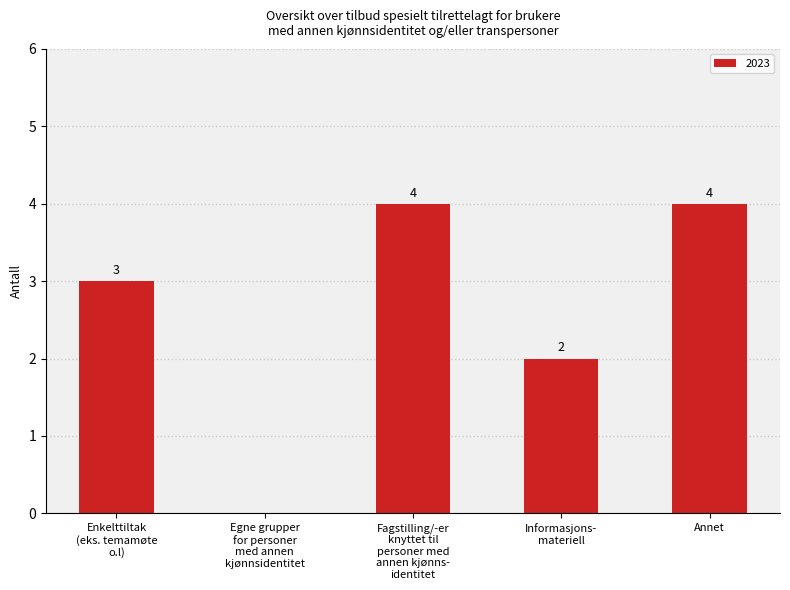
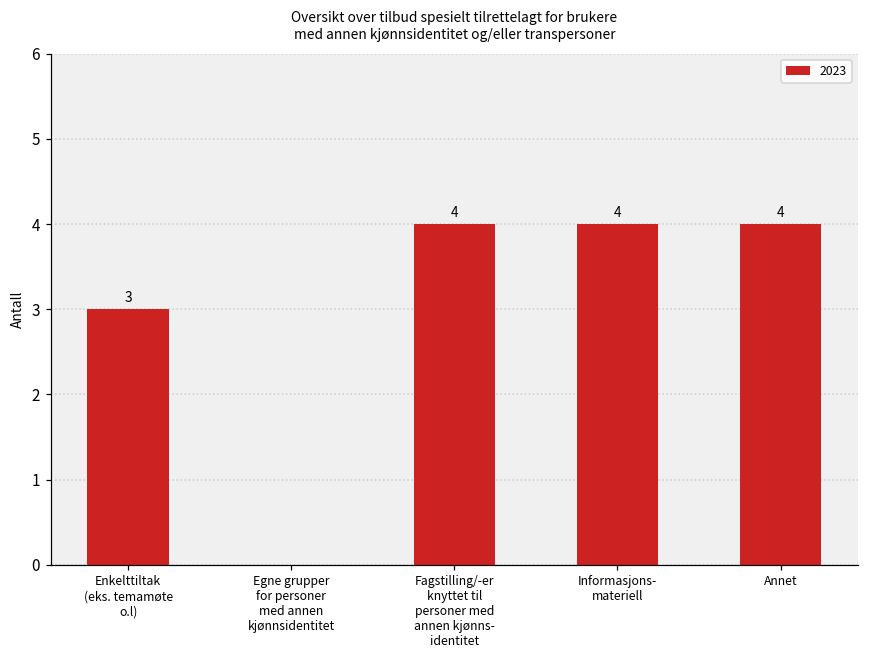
  {
    "Enkelttiltak (eks. temamøte o.l)": 3,
    "Fagstilling/-er knyttet til personer med annen kjønns- identitet": 4,
-   "Informasjons- materiell": 2,
+   "Informasjons- materiell": 4,
    "Annet": 4
  }
